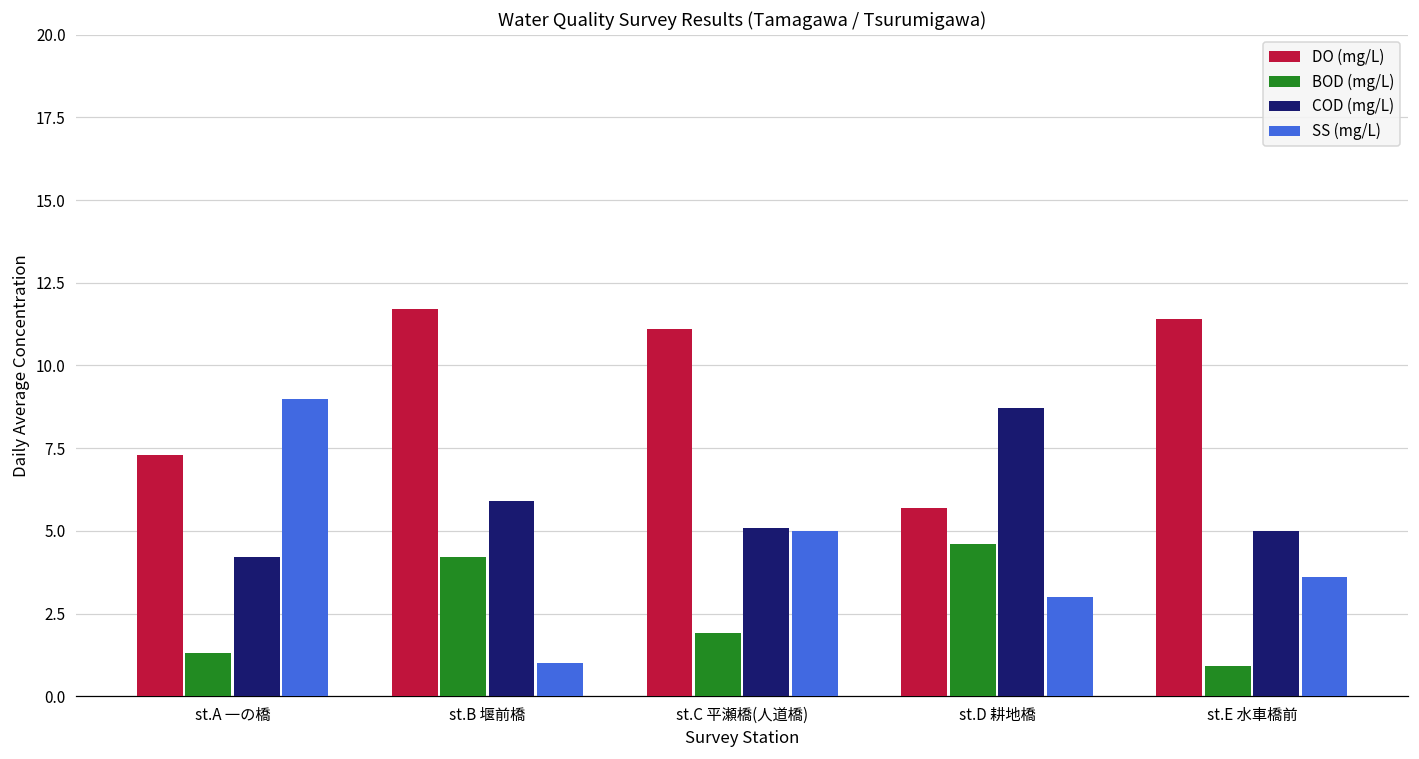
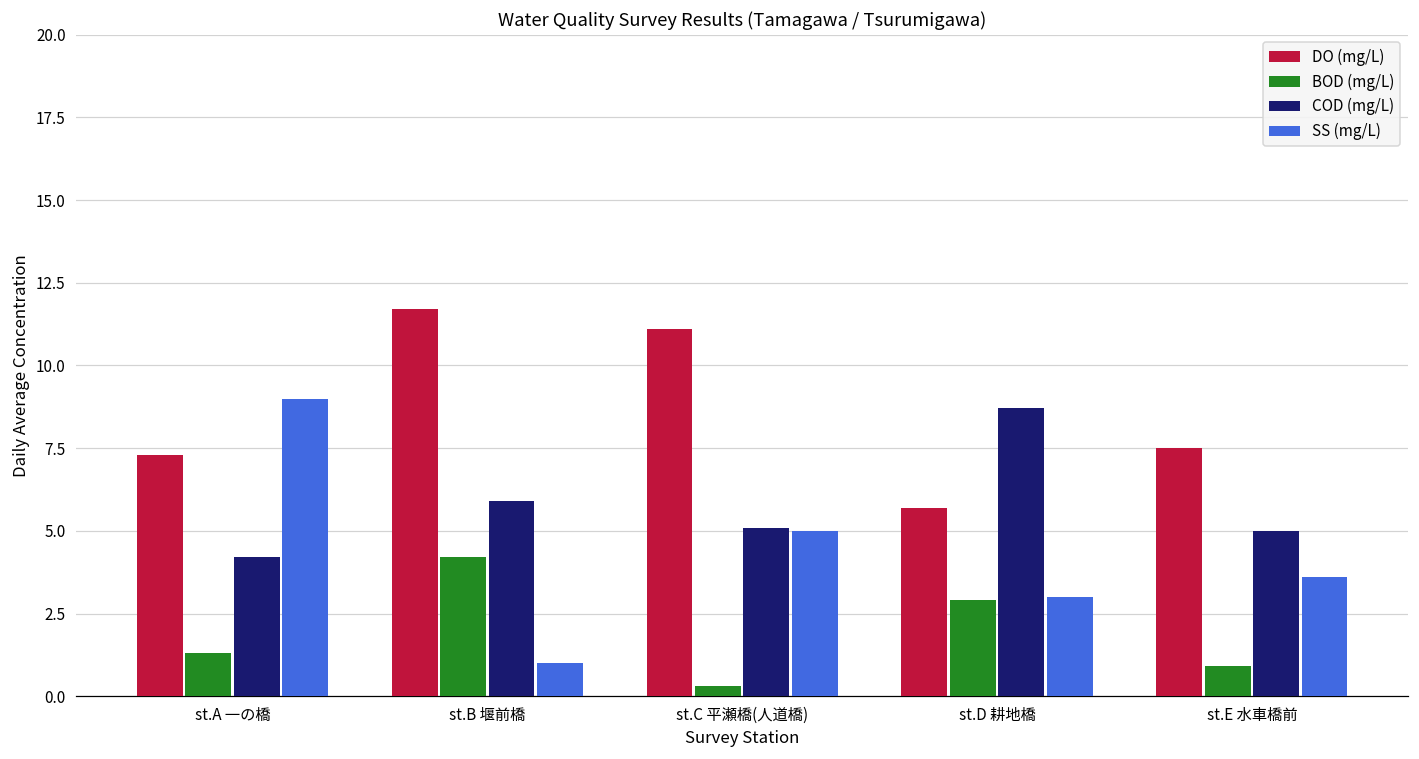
  {
    "DO (mg/L)": {
      "st.A 一の橋": 7.3,
      "st.B 堰前橋": 11.7,
      "st.C 平瀬橋(人道橋)": 11.1,
      "st.D 耕地橋": 5.7,
-     "st.E 水車橋前": 11.4
+     "st.E 水車橋前": 7.5
    },
    "BOD (mg/L)": {
      "st.A 一の橋": 1.3,
      "st.B 堰前橋": 4.2,
-     "st.C 平瀬橋(人道橋)": 1.9,
-     "st.D 耕地橋": 4.6,
+     "st.C 平瀬橋(人道橋)": 0.3,
+     "st.D 耕地橋": 2.9,
      "st.E 水車橋前": 0.9
    },
    "COD (mg/L)": {
      "st.A 一の橋": 4.2,
      "st.B 堰前橋": 5.9,
      "st.C 平瀬橋(人道橋)": 5.1,
      "st.D 耕地橋": 8.7,
      "st.E 水車橋前": 5.0
    },
    "SS (mg/L)": {
      "st.A 一の橋": 9.0,
      "st.B 堰前橋": 1.0,
      "st.C 平瀬橋(人道橋)": 5.0,
      "st.D 耕地橋": 3.0,
      "st.E 水車橋前": 3.6
    }
  }
